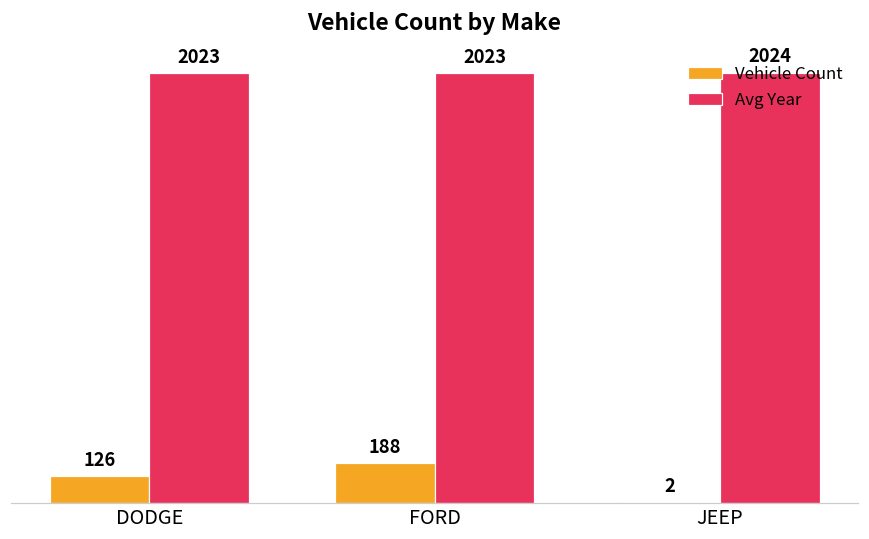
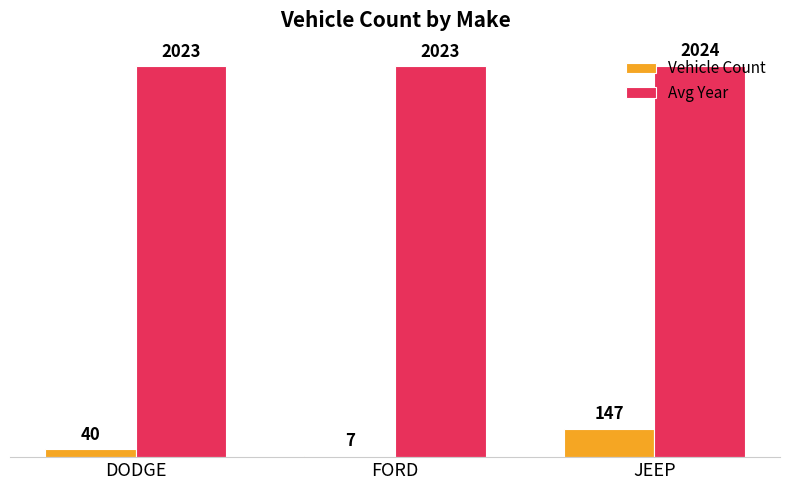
  {
    "Vehicle Count": {
-     "DODGE": 126,
-     "FORD": 188,
-     "JEEP": 2
+     "DODGE": 40,
+     "FORD": 7,
+     "JEEP": 147
    },
    "Avg Year": {
      "DODGE": 2023,
      "FORD": 2023,
      "JEEP": 2024
    }
  }
